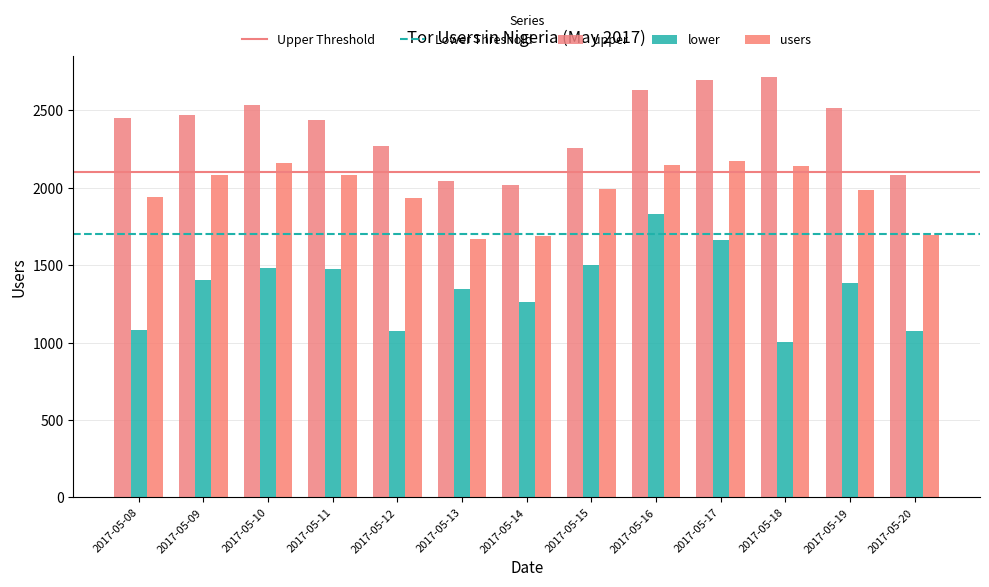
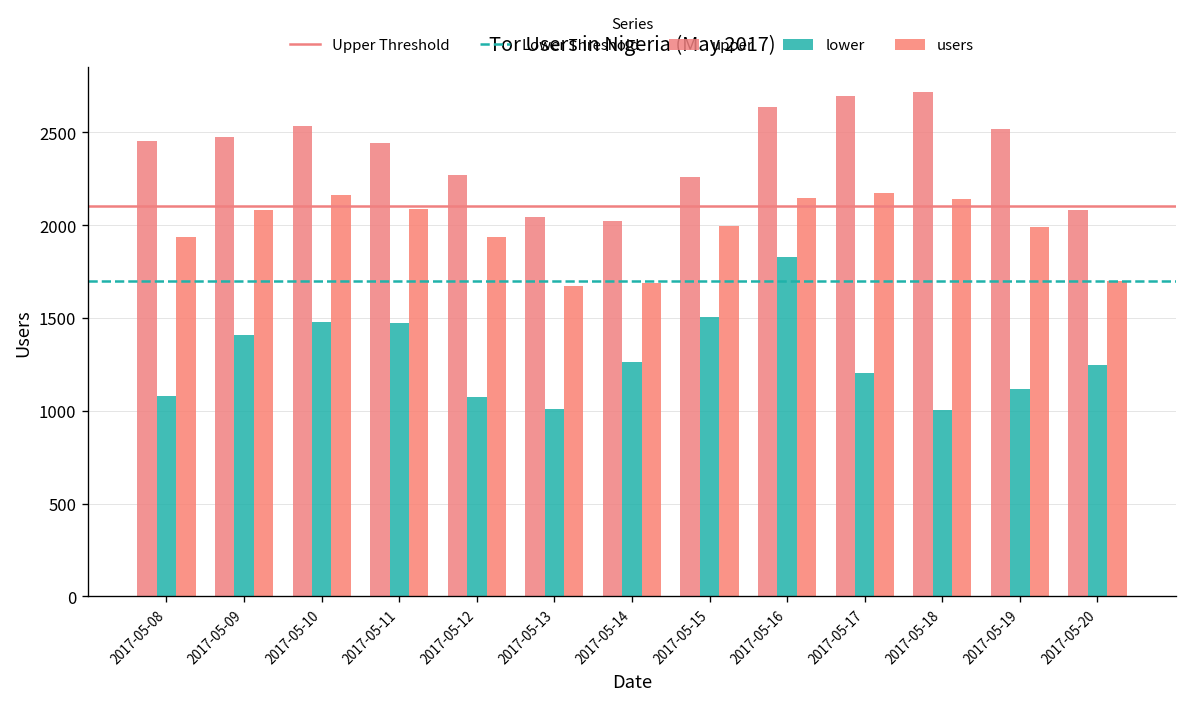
  {
    "lower": {
      "2017-05-08": 1080,
      "2017-05-09": 1410,
      "2017-05-10": 1480,
      "2017-05-11": 1470,
      "2017-05-12": 1080,
-     "2017-05-13": 1350,
+     "2017-05-13": 1010,
      "2017-05-14": 1260,
      "2017-05-15": 1500,
      "2017-05-16": 1830,
-     "2017-05-17": 1670,
+     "2017-05-17": 1200,
      "2017-05-18": 1000,
-     "2017-05-19": 1390,
-     "2017-05-20": 1070
+     "2017-05-19": 1120,
+     "2017-05-20": 1250
    }
  }
